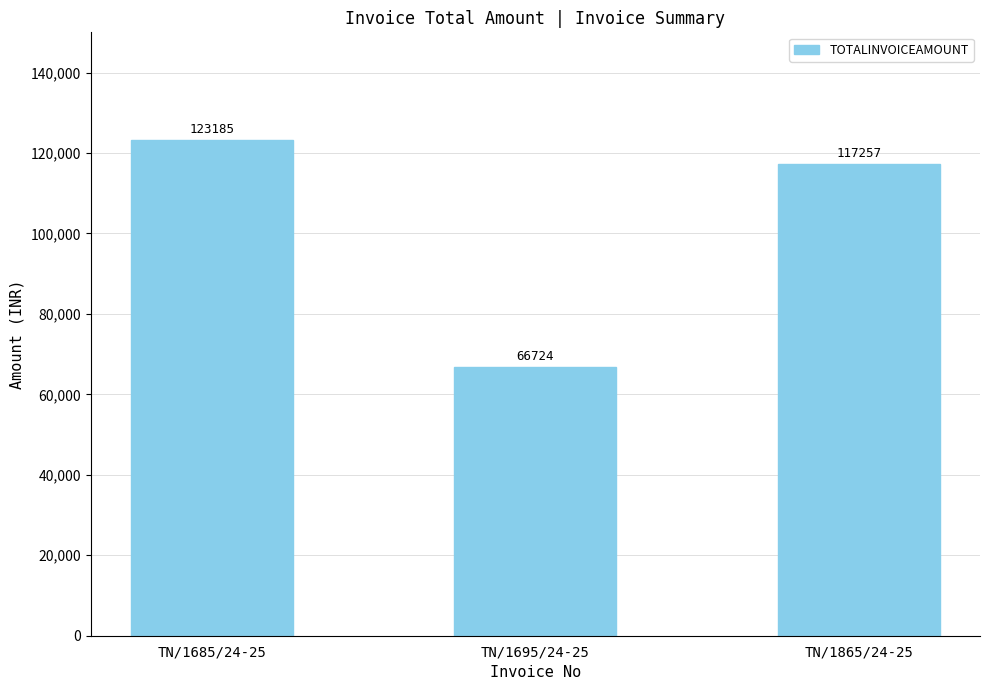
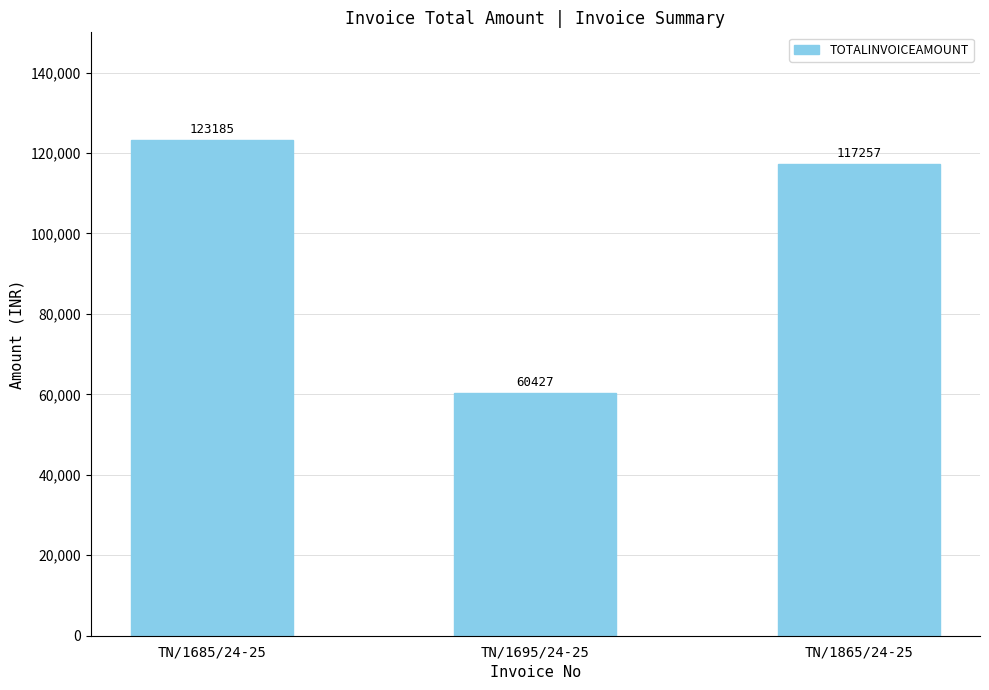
  {
    "TN/1685/24-25": 123185,
-   "TN/1695/24-25": 66724,
+   "TN/1695/24-25": 60427,
    "TN/1865/24-25": 117257
  }
